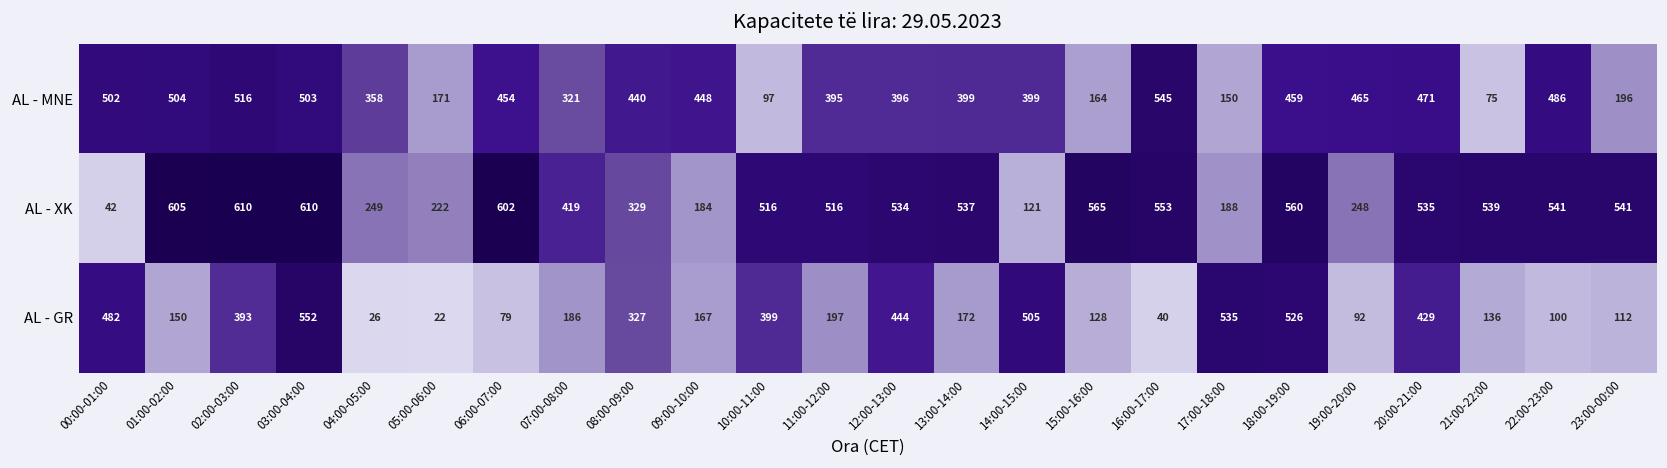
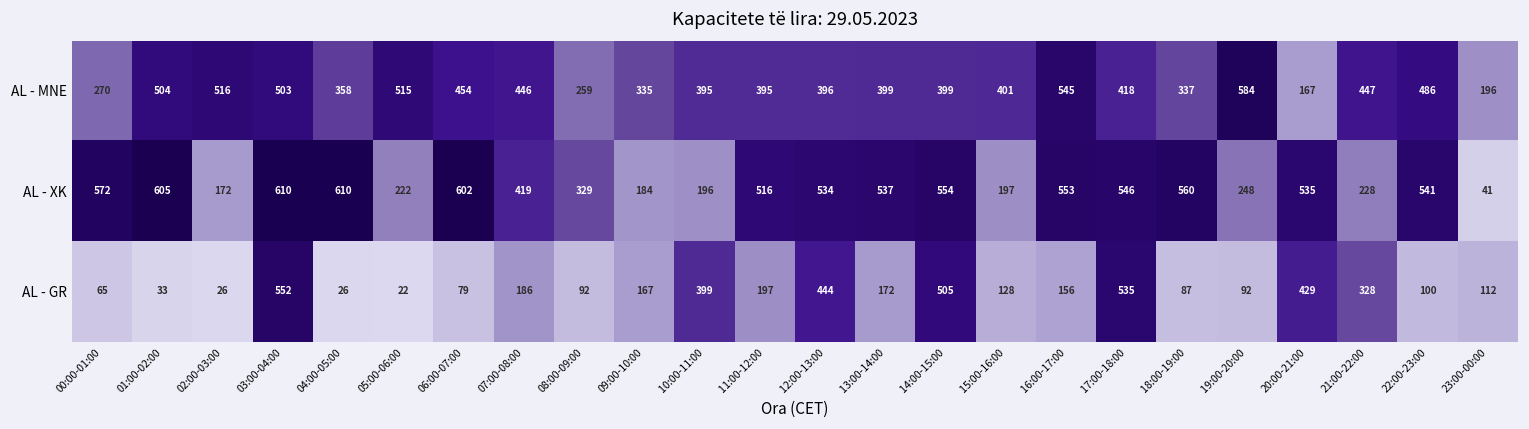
  {
    "AL - MNE": {
-     "00:00-01:00": 502,
+     "00:00-01:00": 270,
      "01:00-02:00": 504,
      "02:00-03:00": 516,
      "03:00-04:00": 503,
      "04:00-05:00": 358,
-     "05:00-06:00": 171,
+     "05:00-06:00": 515,
      "06:00-07:00": 454,
-     "07:00-08:00": 321,
-     "08:00-09:00": 440,
-     "09:00-10:00": 448,
-     "10:00-11:00": 97,
+     "07:00-08:00": 446,
+     "08:00-09:00": 259,
+     "09:00-10:00": 335,
+     "10:00-11:00": 395,
      "11:00-12:00": 395,
      "12:00-13:00": 396,
      "13:00-14:00": 399,
      "14:00-15:00": 399,
-     "15:00-16:00": 164,
+     "15:00-16:00": 401,
      "16:00-17:00": 545,
-     "17:00-18:00": 150,
-     "18:00-19:00": 459,
-     "19:00-20:00": 465,
-     "20:00-21:00": 471,
-     "21:00-22:00": 75,
+     "17:00-18:00": 418,
+     "18:00-19:00": 337,
+     "19:00-20:00": 584,
+     "20:00-21:00": 167,
+     "21:00-22:00": 447,
      "22:00-23:00": 486,
      "23:00-00:00": 196
    },
    "AL - XK": {
-     "00:00-01:00": 42,
+     "00:00-01:00": 572,
      "01:00-02:00": 605,
-     "02:00-03:00": 610,
+     "02:00-03:00": 172,
      "03:00-04:00": 610,
-     "04:00-05:00": 249,
+     "04:00-05:00": 610,
      "05:00-06:00": 222,
      "06:00-07:00": 602,
      "07:00-08:00": 419,
      "08:00-09:00": 329,
      "09:00-10:00": 184,
-     "10:00-11:00": 516,
+     "10:00-11:00": 196,
      "11:00-12:00": 516,
      "12:00-13:00": 534,
      "13:00-14:00": 537,
-     "14:00-15:00": 121,
-     "15:00-16:00": 565,
+     "14:00-15:00": 554,
+     "15:00-16:00": 197,
      "16:00-17:00": 553,
-     "17:00-18:00": 188,
+     "17:00-18:00": 546,
      "18:00-19:00": 560,
      "19:00-20:00": 248,
      "20:00-21:00": 535,
-     "21:00-22:00": 539,
+     "21:00-22:00": 228,
      "22:00-23:00": 541,
-     "23:00-00:00": 541
+     "23:00-00:00": 41
    },
    "AL - GR": {
-     "00:00-01:00": 482,
-     "01:00-02:00": 150,
-     "02:00-03:00": 393,
+     "00:00-01:00": 65,
+     "01:00-02:00": 33,
+     "02:00-03:00": 26,
      "03:00-04:00": 552,
      "04:00-05:00": 26,
      "05:00-06:00": 22,
      "06:00-07:00": 79,
      "07:00-08:00": 186,
-     "08:00-09:00": 327,
+     "08:00-09:00": 92,
      "09:00-10:00": 167,
      "10:00-11:00": 399,
      "11:00-12:00": 197,
      "12:00-13:00": 444,
      "13:00-14:00": 172,
      "14:00-15:00": 505,
      "15:00-16:00": 128,
-     "16:00-17:00": 40,
+     "16:00-17:00": 156,
      "17:00-18:00": 535,
-     "18:00-19:00": 526,
+     "18:00-19:00": 87,
      "19:00-20:00": 92,
      "20:00-21:00": 429,
-     "21:00-22:00": 136,
+     "21:00-22:00": 328,
      "22:00-23:00": 100,
      "23:00-00:00": 112
    }
  }
